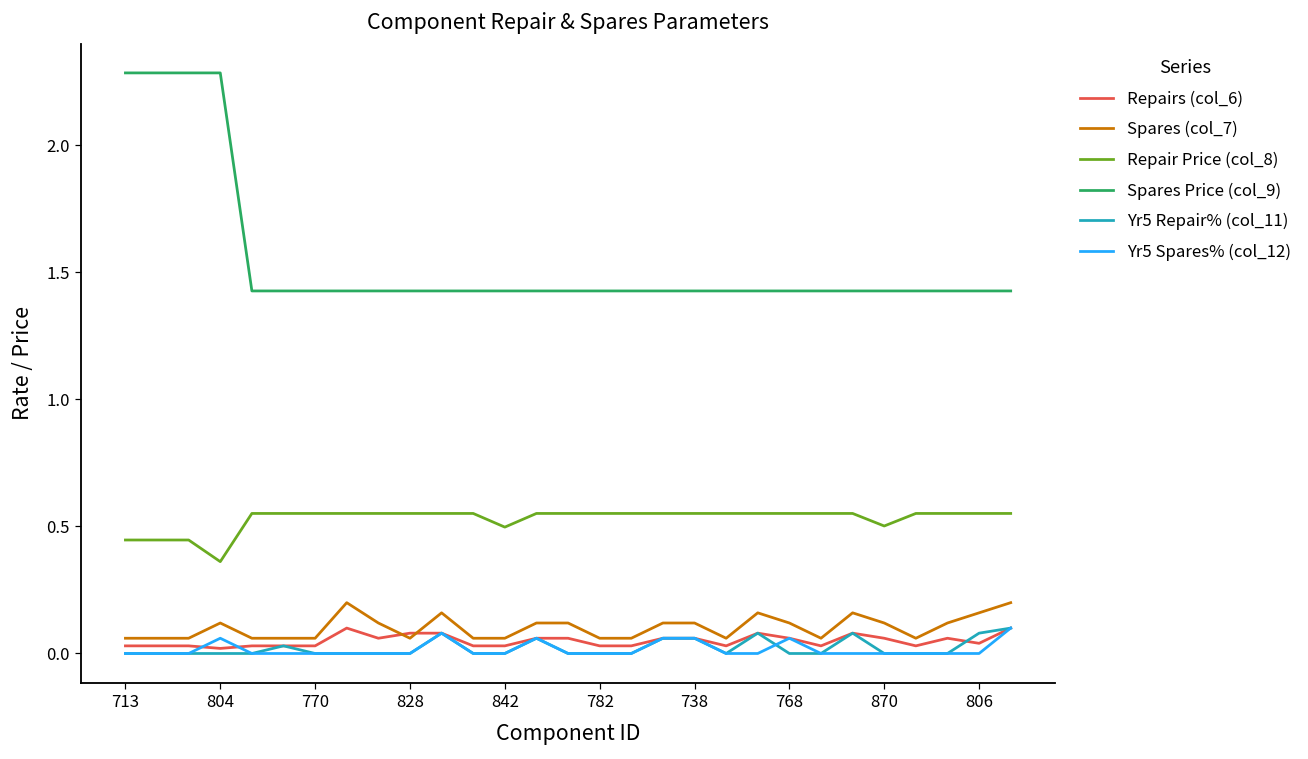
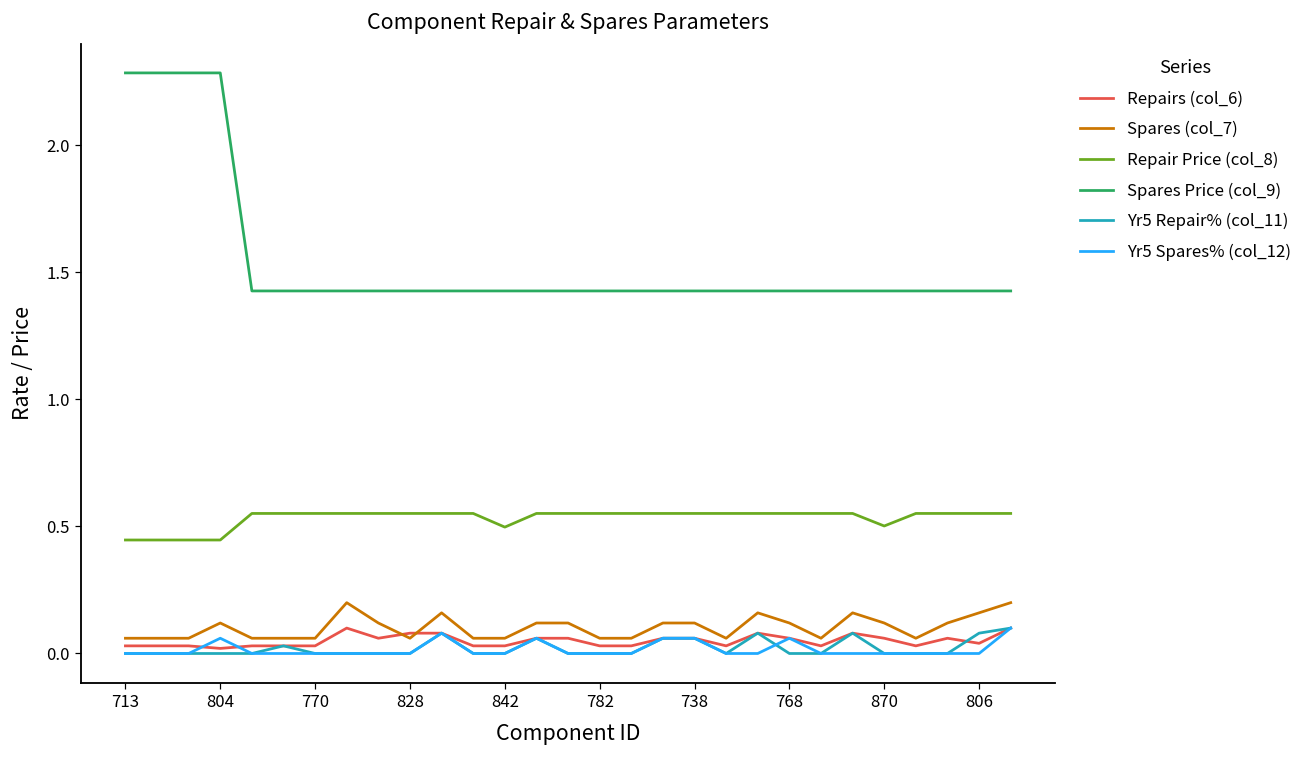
  {
    "Repairs (col_6)": {
      "713": 0.03,
      "804": 0.02,
      "770": 0.03,
      "828": 0.08,
      "842": 0.03,
      "782": 0.03,
      "870": 0.06,
      "806": 0.04
    },
    "Spares (col_7)": {
      "713": 0.06,
      "804": 0.12,
      "770": 0.06,
      "828": 0.06,
      "842": 0.06,
      "782": 0.06,
      "738": 0.12,
      "768": 0.12,
      "870": 0.12,
      "806": 0.16
    },
    "Repair Price (col_8)": {
      "713": 0.45,
-     "804": 0.36,
+     "804": 0.45,
      "770": 0.55,
      "828": 0.55,
      "842": 0.50,
      "782": 0.55,
      "738": 0.55,
      "768": 0.55,
      "870": 0.50,
      "806": 0.55
    },
    "Spares Price (col_9)": {
      "713": 2.28,
      "804": 2.28,
      "770": 1.43,
      "828": 1.43,
      "842": 1.43,
      "782": 1.43,
      "738": 1.43,
      "768": 1.43,
      "870": 1.43,
      "806": 1.43
    },
    "Yr5 Repair% (col_11)": {
      "804": 0.00,
      "768": 0.00,
      "806": 0.08
    },
    "Yr5 Spares% (col_12)": {
      "804": 0.06,
      "806": 0.00
    }
  }
